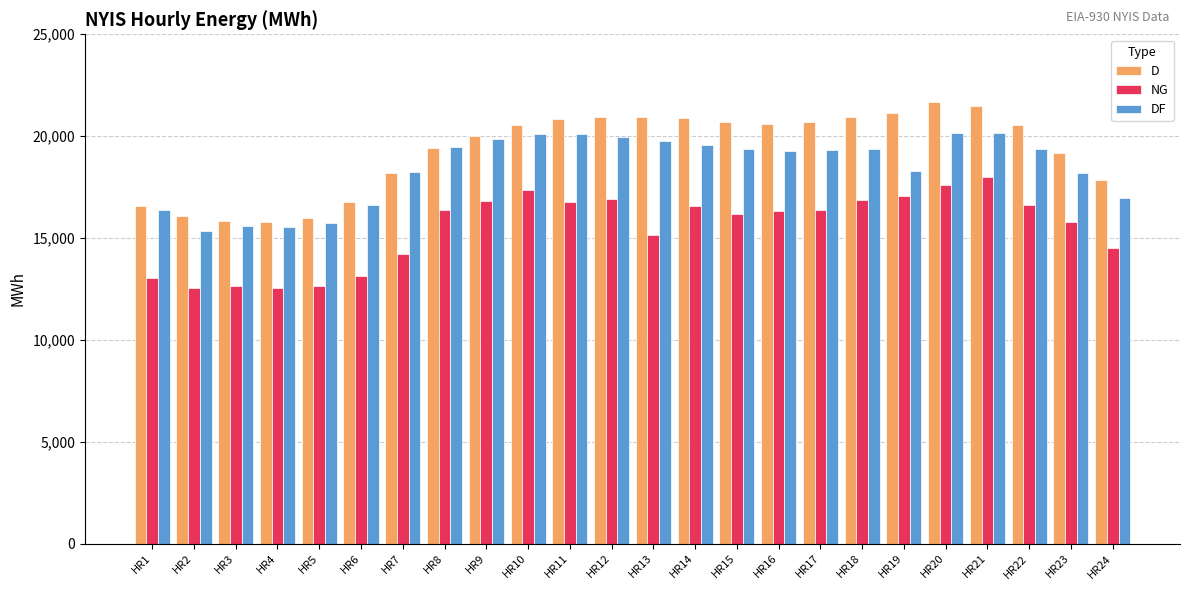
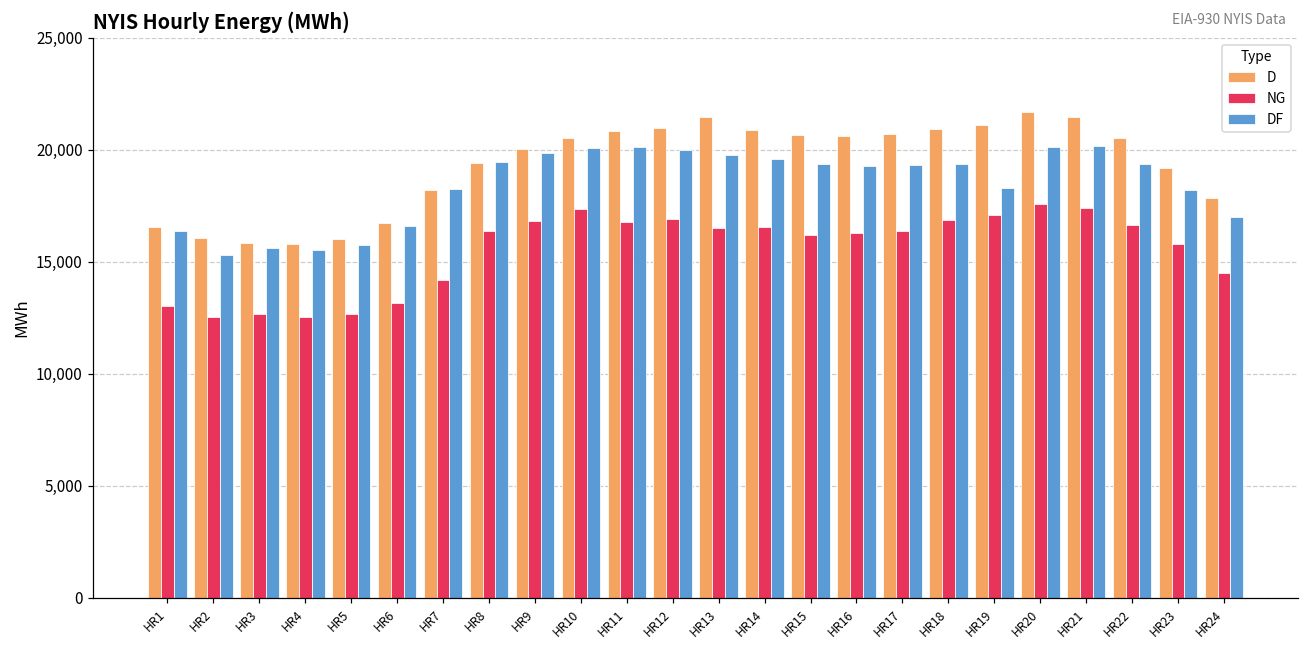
  {
    "D": {
      "HR1": "16,600",
      "HR2": "16,100",
      "HR3": "15,800",
      "HR4": "15,800",
      "HR5": "16,000",
      "HR6": "16,800",
      "HR7": "18,200",
      "HR8": "19,400",
      "HR9": "20,000",
      "HR10": "20,500",
      "HR11": "20,800",
      "HR12": "21,000",
-     "HR13": "20,900",
+     "HR13": "21,500",
      "HR14": "20,900",
      "HR15": "20,700",
      "HR16": "20,600",
      "HR17": "20,700",
      "HR18": "20,900",
      "HR19": "21,100",
      "HR20": "21,700",
      "HR21": "21,500",
      "HR22": "20,500",
      "HR23": "19,200",
      "HR24": "17,800"
    },
    "NG": {
      "HR1": "13,000",
      "HR2": "12,500",
      "HR3": "12,700",
      "HR4": "12,500",
      "HR5": "12,700",
      "HR6": "13,200",
      "HR7": "14,200",
      "HR8": "16,400",
      "HR9": "16,800",
      "HR10": "17,400",
      "HR11": "16,800",
      "HR12": "16,900",
-     "HR13": "15,200",
+     "HR13": "16,500",
      "HR14": "16,600",
      "HR15": "16,200",
      "HR16": "16,300",
      "HR17": "16,400",
      "HR18": "16,800",
      "HR19": "17,100",
      "HR20": "17,600",
-     "HR21": "18,000",
+     "HR21": "17,400",
      "HR22": "16,600",
      "HR23": "15,800",
      "HR24": "14,500"
    },
    "DF": {
      "HR1": "16,400",
      "HR2": "15,300",
      "HR3": "15,600",
      "HR4": "15,500",
      "HR5": "15,800",
      "HR6": "16,600",
      "HR7": "18,300",
      "HR8": "19,500",
      "HR9": "19,900",
      "HR10": "20,100",
      "HR11": "20,100",
      "HR12": "20,000",
      "HR13": "19,700",
      "HR14": "19,600",
      "HR15": "19,400",
      "HR16": "19,300",
      "HR17": "19,300",
      "HR18": "19,400",
      "HR19": "18,300",
      "HR20": "20,100",
      "HR21": "20,200",
      "HR22": "19,400",
      "HR23": "18,200",
      "HR24": "17,000"
    }
  }
